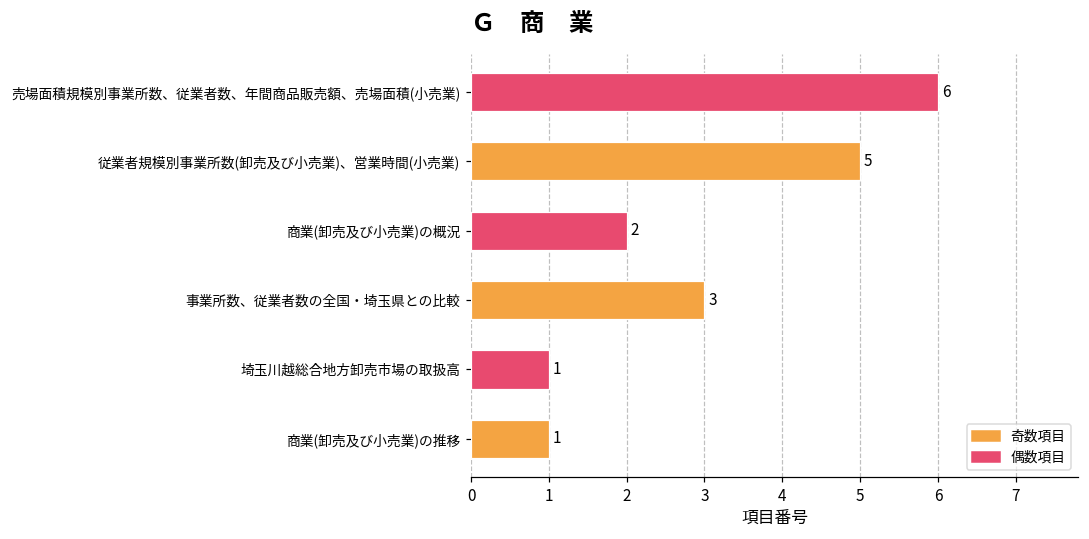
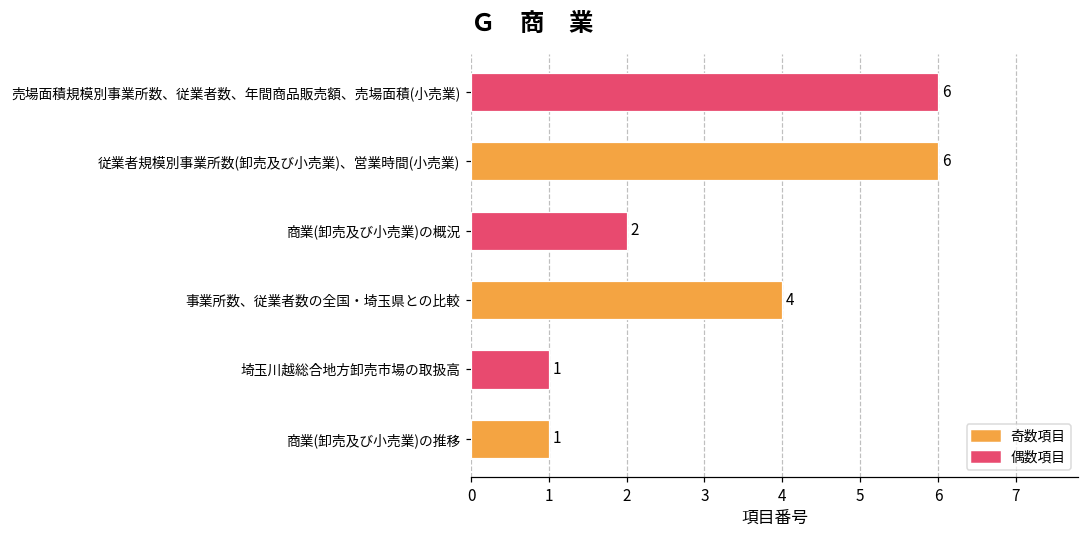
  {
    "売場面積規模別事業所数、従業者数、年間商品販売額、売場面積(小売業)": 6,
-   "従業者規模別事業所数(卸売及び小売業)、営業時間(小売業)": 5,
+   "従業者規模別事業所数(卸売及び小売業)、営業時間(小売業)": 6,
    "商業(卸売及び小売業)の概況": 2,
-   "事業所数、従業者数の全国・埼玉県との比較": 3,
+   "事業所数、従業者数の全国・埼玉県との比較": 4,
    "埼玉川越総合地方卸売市場の取扱高": 1,
    "商業(卸売及び小売業)の推移": 1
  }
